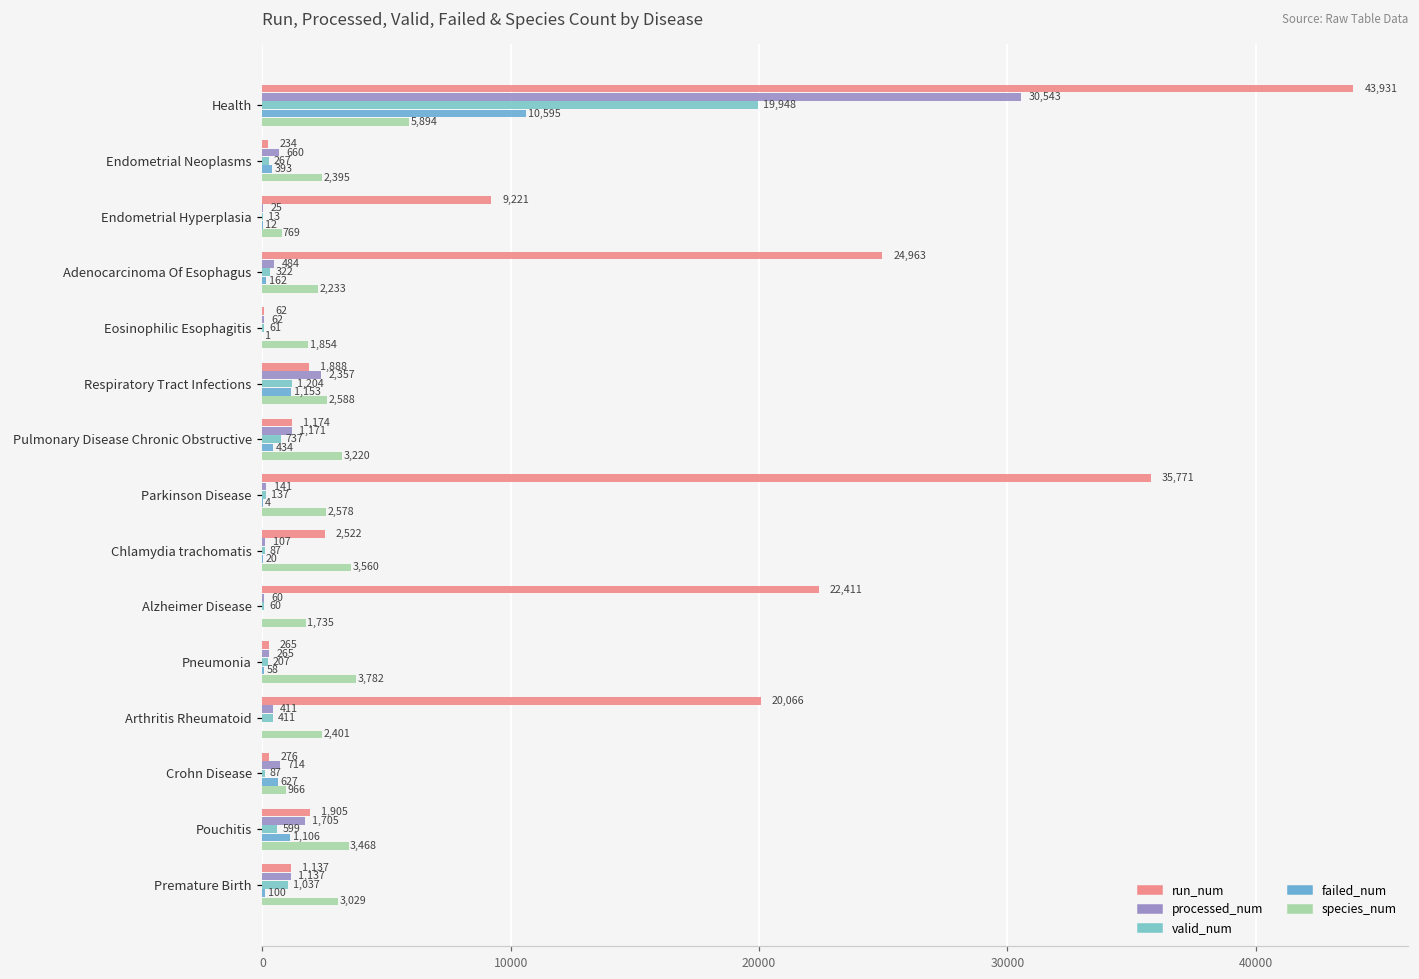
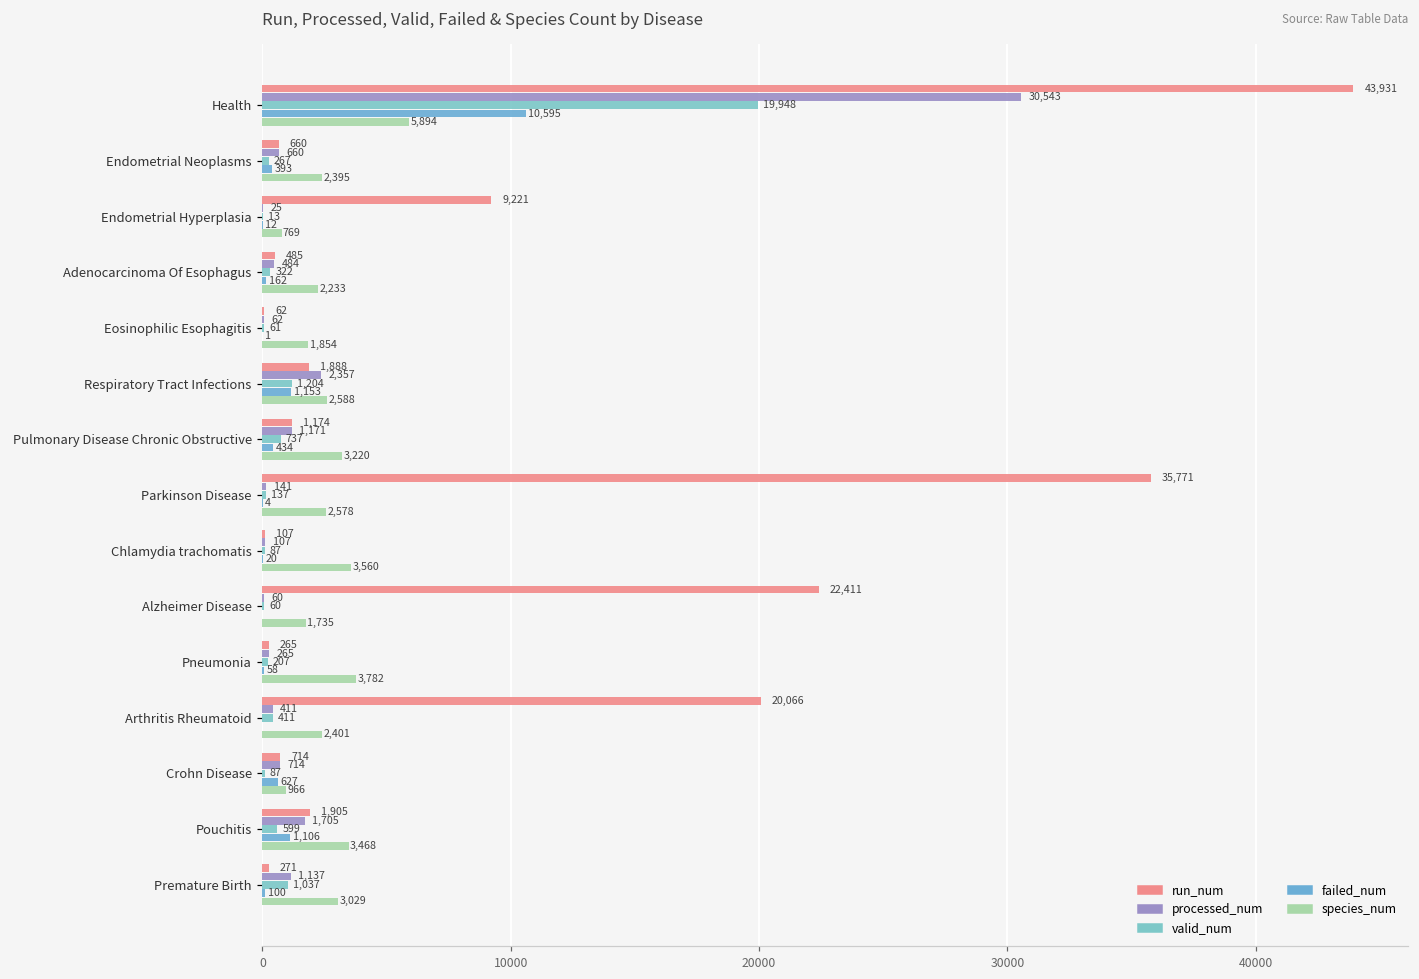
  {
    "run_num": {
      "Health": "43,931",
-     "Endometrial Neoplasms": "234",
+     "Endometrial Neoplasms": "660",
      "Endometrial Hyperplasia": "9,221",
-     "Adenocarcinoma Of Esophagus": "24,963",
+     "Adenocarcinoma Of Esophagus": "485",
      "Parkinson Disease": "35,771",
-     "Chlamydia trachomatis": "2,522",
+     "Chlamydia trachomatis": "107",
      "Alzheimer Disease": "22,411",
      "Arthritis Rheumatoid": "20,066",
-     "Crohn Disease": "276",
-     "Premature Birth": "1,137"
+     "Crohn Disease": "714",
+     "Premature Birth": "271"
    }
  }
